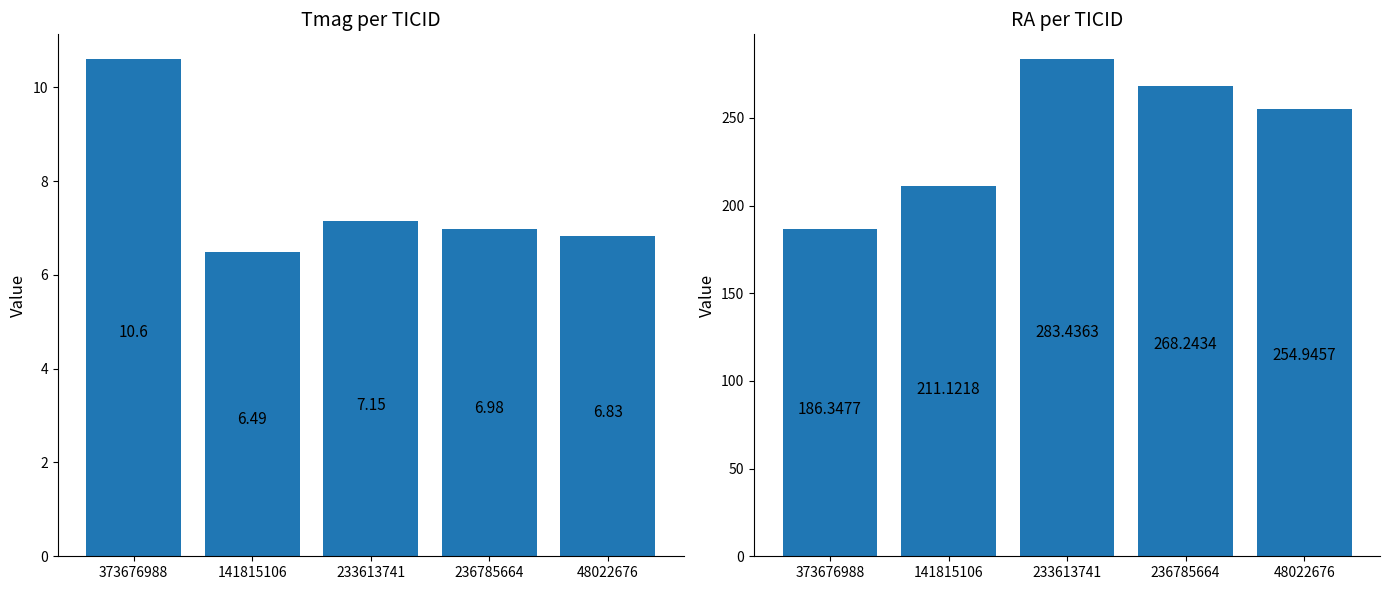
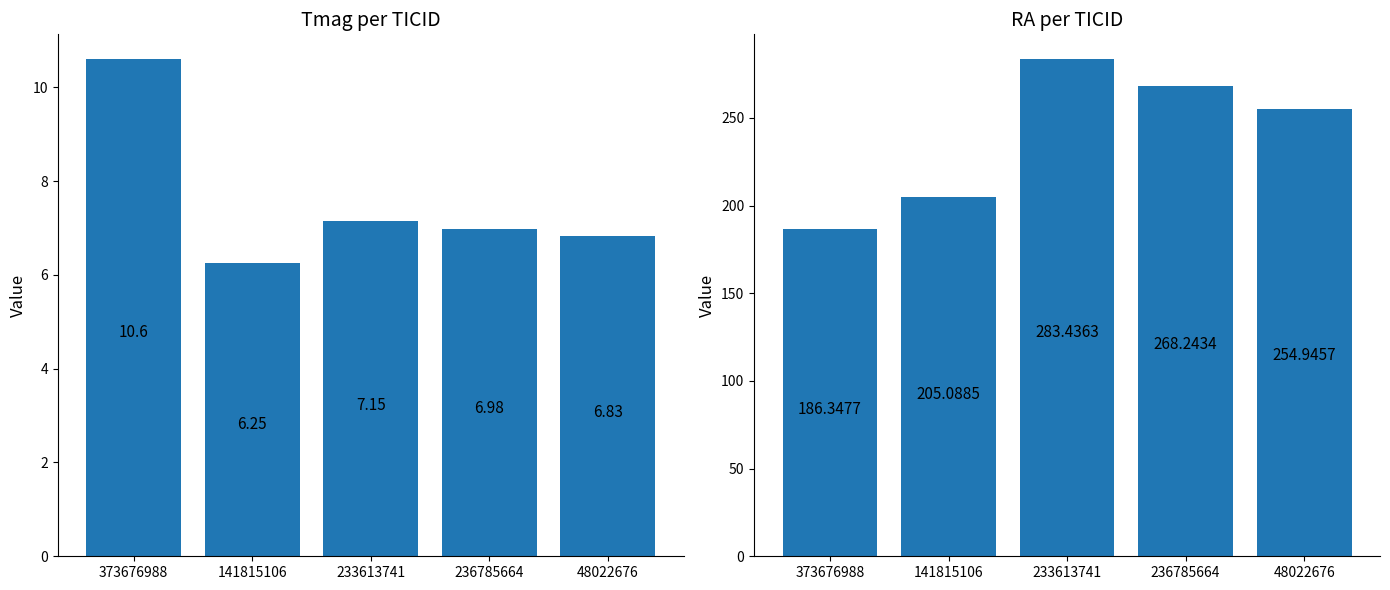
  {
    "Tmag per TICID": {
      "373676988": 10.6,
-     "141815106": 6.49,
+     "141815106": 6.25,
      "233613741": 7.15,
      "236785664": 6.98,
      "48022676": 6.83
    },
    "RA per TICID": {
      "373676988": 186.3477,
-     "141815106": 211.1218,
+     "141815106": 205.0885,
      "233613741": 283.4363,
      "236785664": 268.2434,
      "48022676": 254.9457
    }
  }
